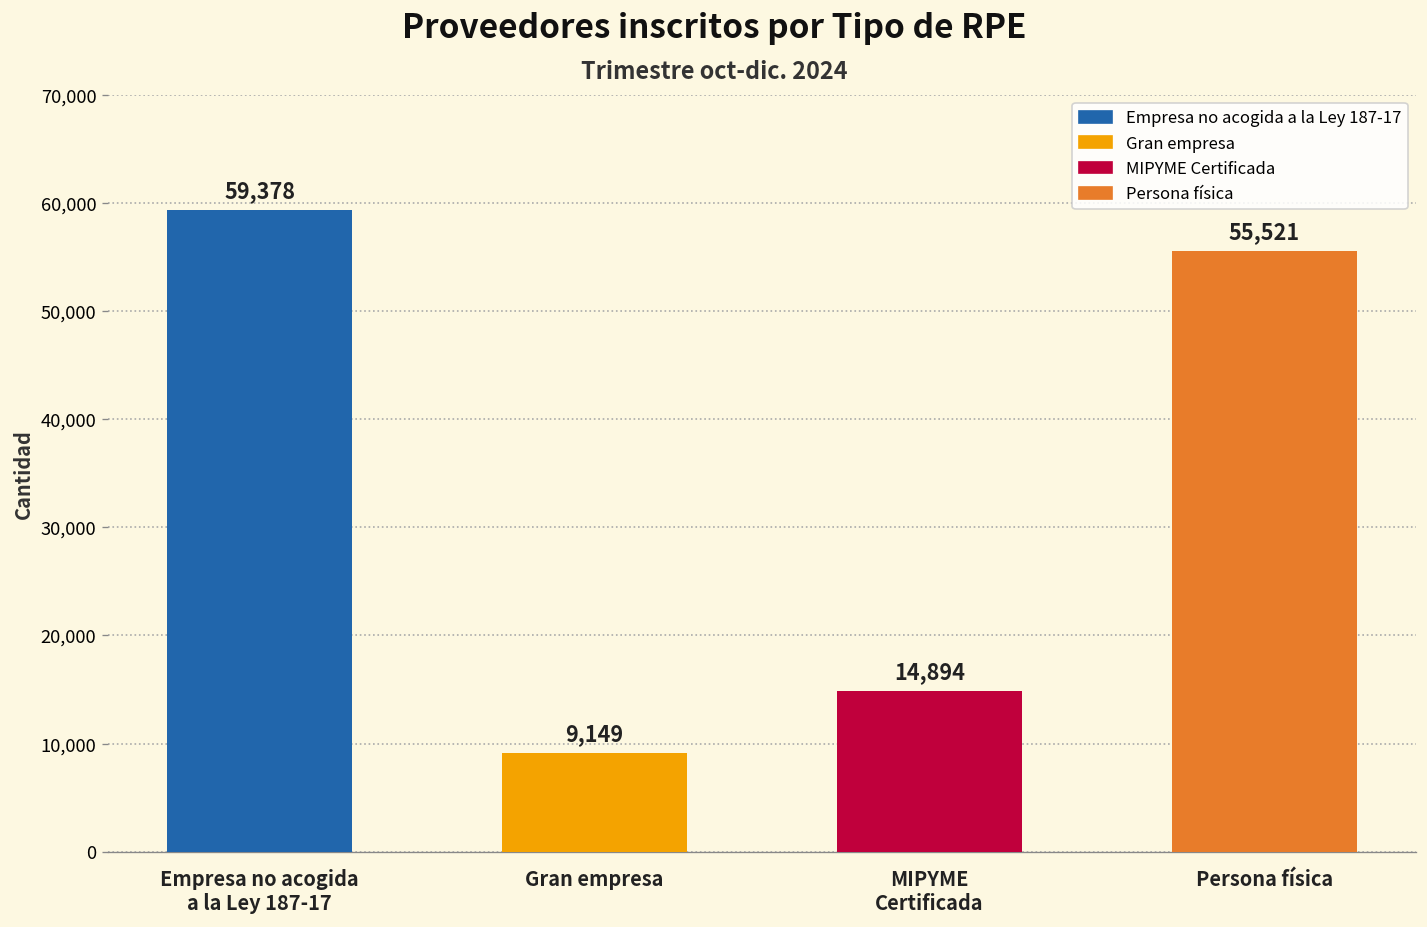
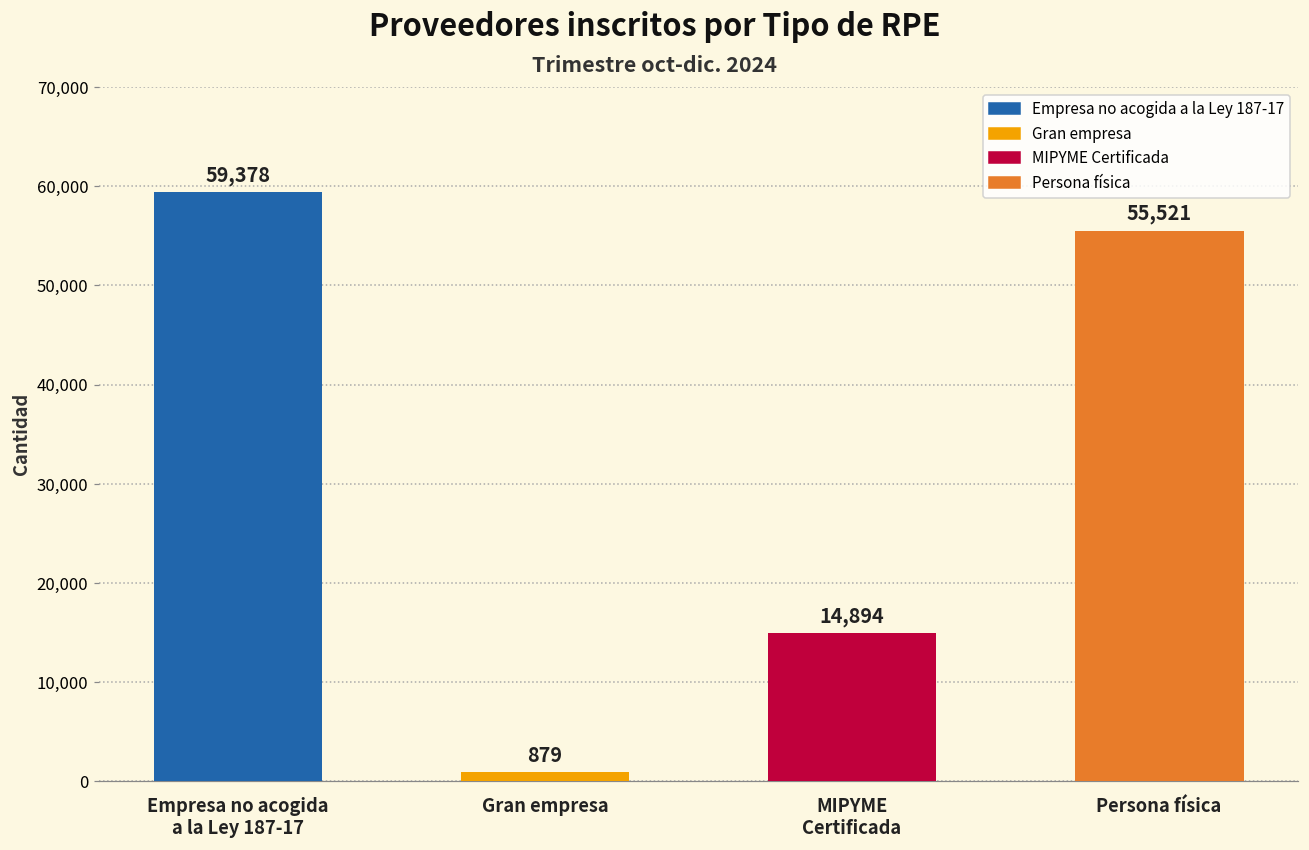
  {
    "Empresa no acogida a la Ley 187-17": "59,378",
-   "Gran empresa": "9,149",
+   "Gran empresa": "879",
    "MIPYME Certificada": "14,894",
    "Persona física": "55,521"
  }
